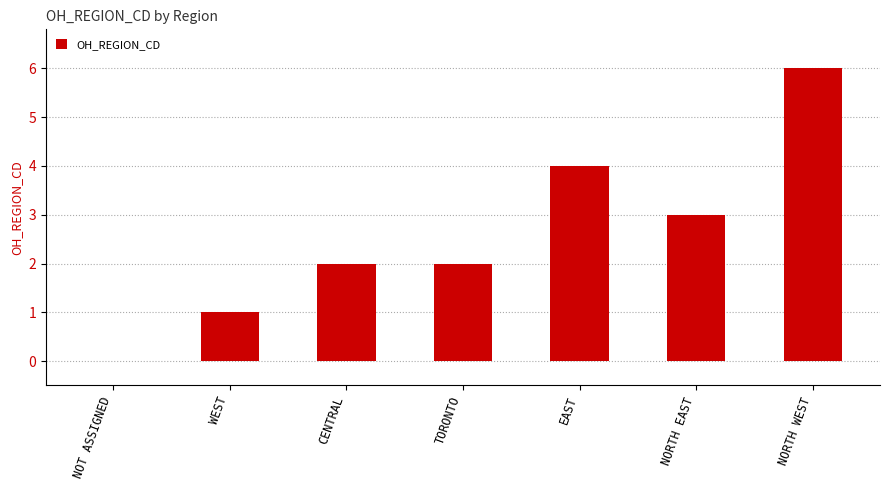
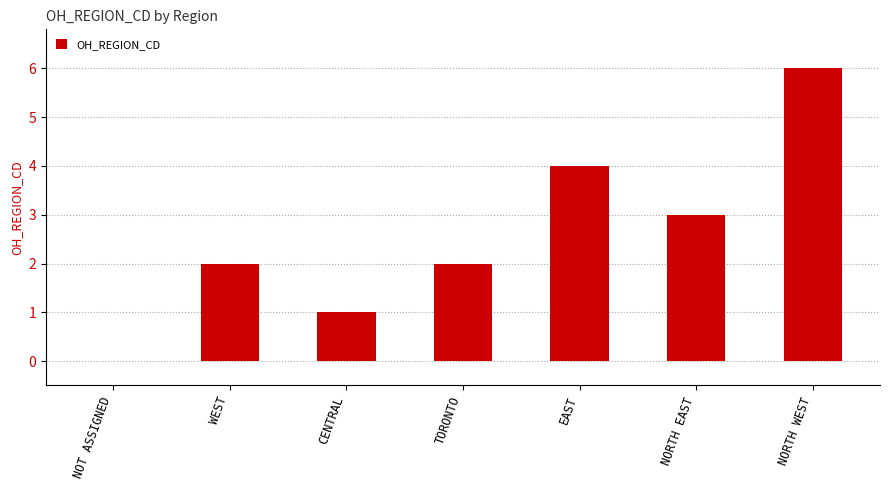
  {
    "NOT ASSIGNED": 0,
-   "WEST": 1,
-   "CENTRAL": 2,
+   "WEST": 2,
+   "CENTRAL": 1,
    "TORONTO": 2,
    "EAST": 4,
    "NORTH EAST": 3,
    "NORTH WEST": 6
  }
